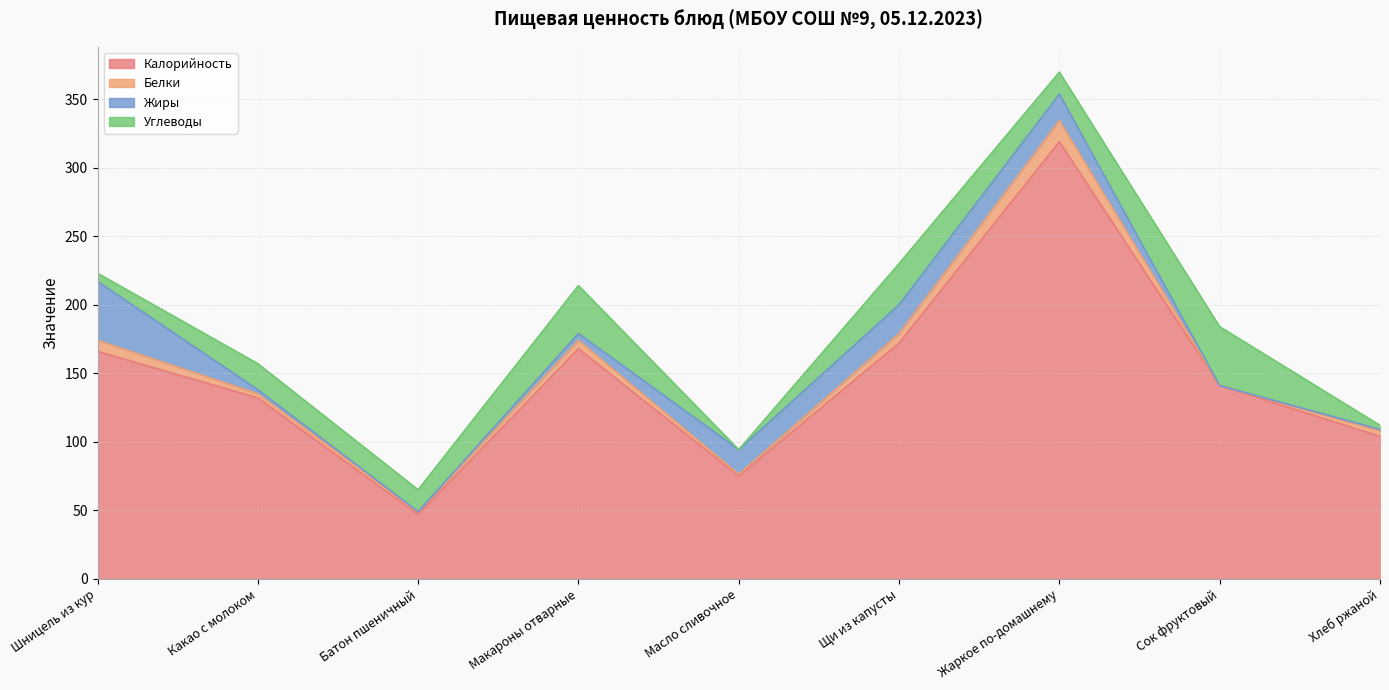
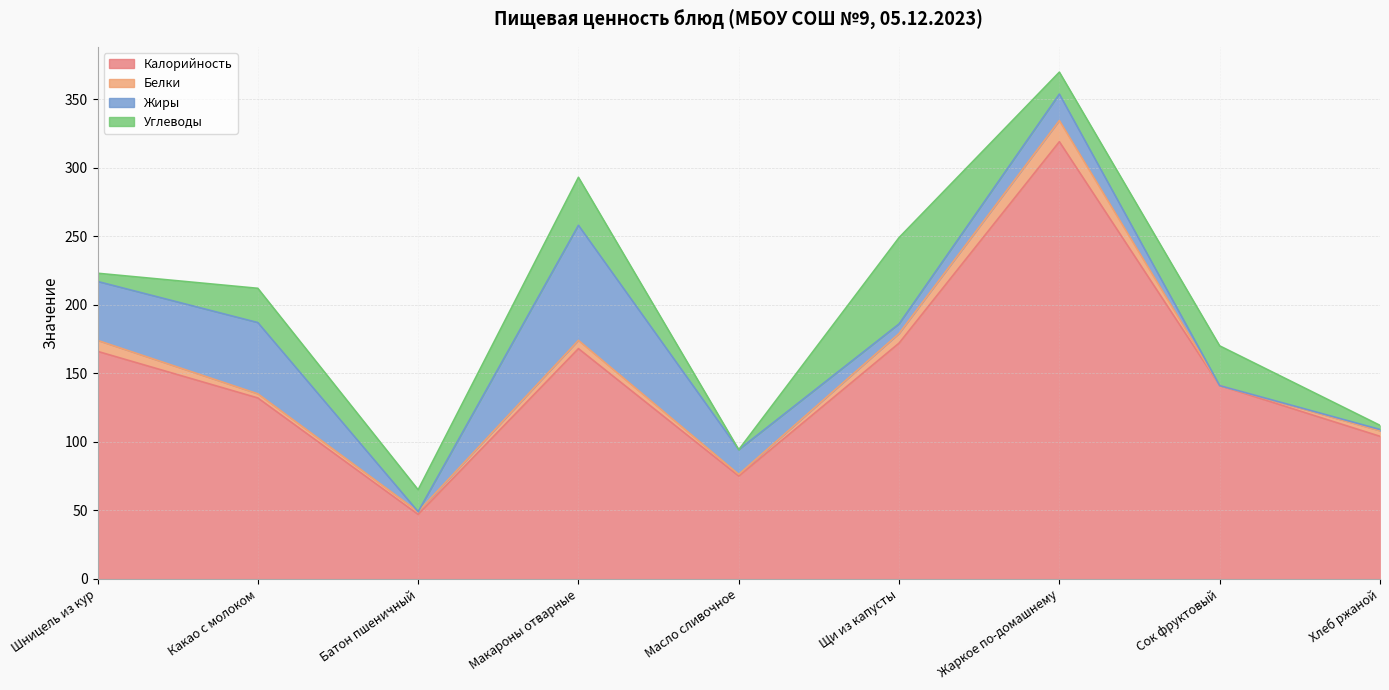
  {
    "Жиры": {
      "Шницель из кур": 43,
-     "Какао с молоком": 3,
-     "Макароны отварные": 5,
-     "Щи из капусты": 21,
+     "Какао с молоком": 52,
+     "Макароны отварные": 84,
+     "Щи из капусты": 7,
      "Жаркое по-домашнему": 19
    },
    "Углеводы": {
      "Шницель из кур": 6,
-     "Какао с молоком": 19,
+     "Какао с молоком": 25,
      "Батон пшеничный": 16,
      "Макароны отварные": 35,
-     "Щи из капусты": 30,
+     "Щи из капусты": 63,
      "Жаркое по-домашнему": 16,
-     "Сок фруктовый": 43,
+     "Сок фруктовый": 29,
      "Хлеб ржаной": 3
    }
  }
